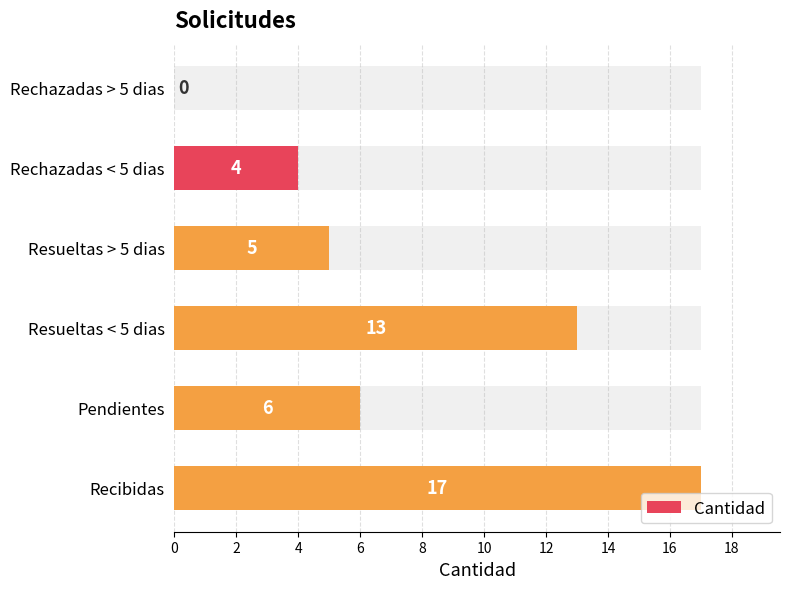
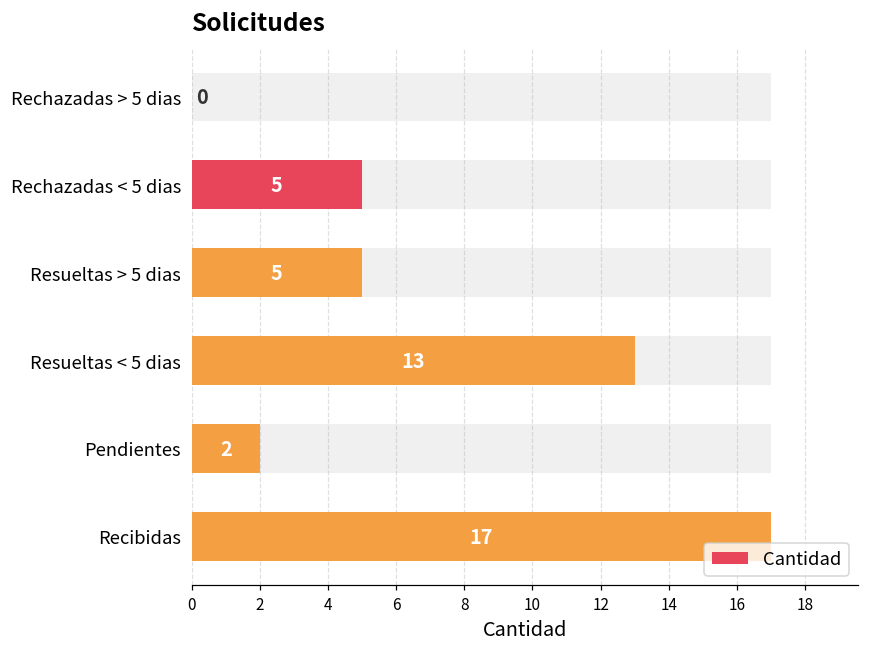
  {
    "Cantidad": {
      "Rechazadas > 5 dias": 0,
-     "Rechazadas < 5 dias": 4,
-     "Pendientes": 6,
+     "Rechazadas < 5 dias": 5,
+     "Pendientes": 2,
      "Recibidas": 17
    }
  }
